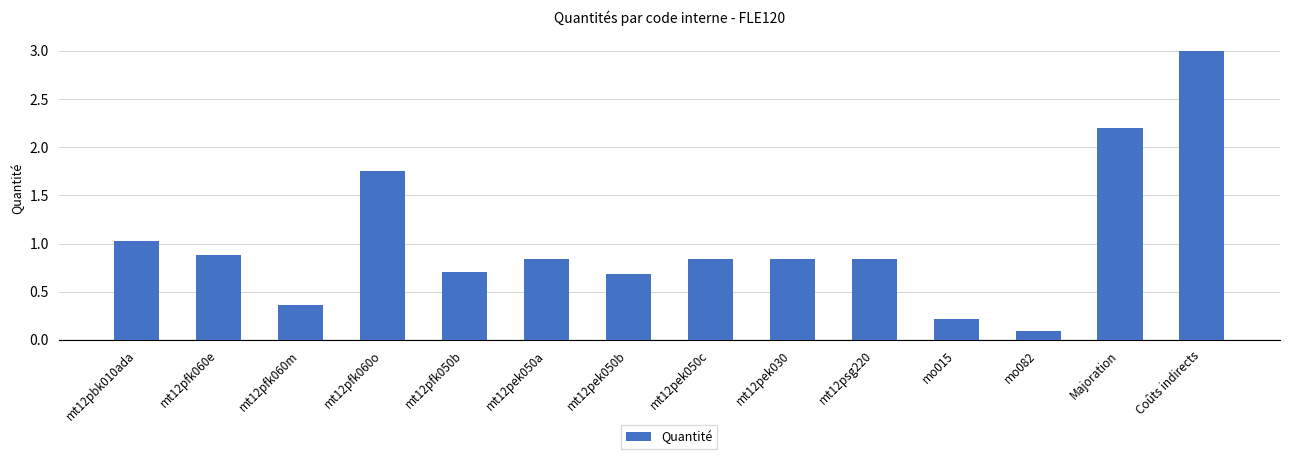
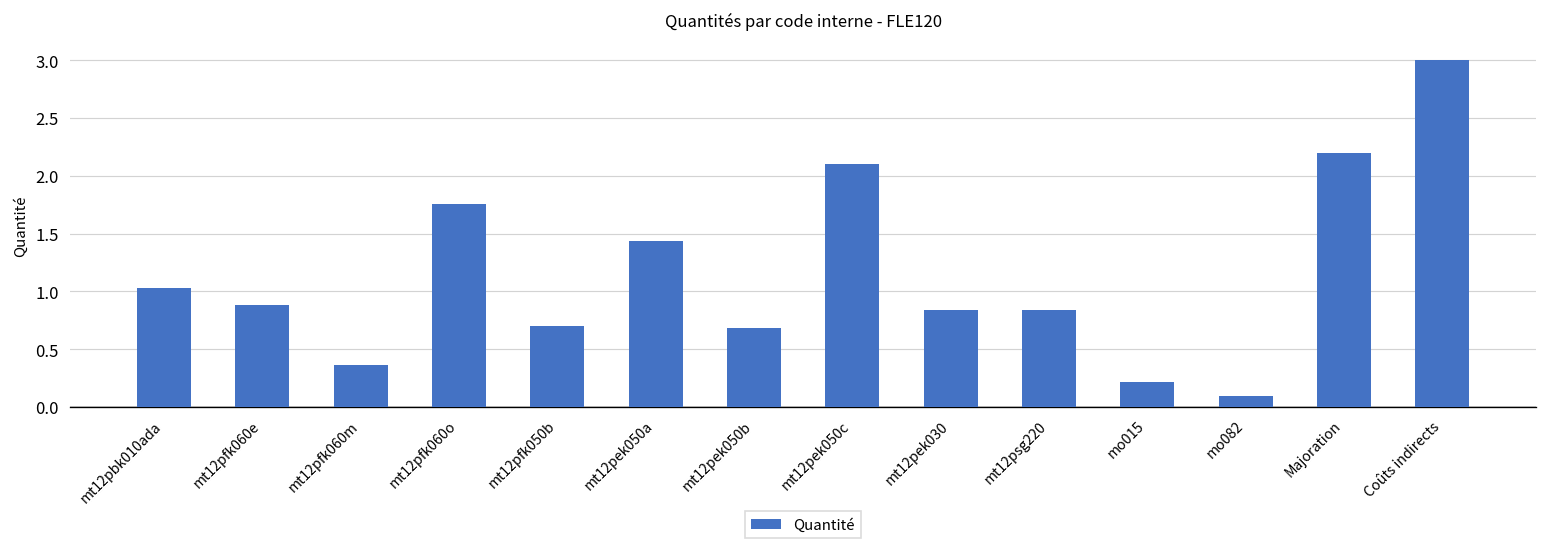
  {
    "mt12pbk010ada": 1.0,
    "mt12pfk060e": 0.9,
    "mt12pfk060m": 0.4,
    "mt12pfk060o": 1.8,
    "mt12pfk050b": 0.7,
-   "mt12pek050a": 0.8,
+   "mt12pek050a": 1.4,
    "mt12pek050b": 0.7,
-   "mt12pek050c": 0.8,
+   "mt12pek050c": 2.1,
    "mt12pek030": 0.8,
    "mt12psg220": 0.8,
    "mo015": 0.2,
    "mo082": 0.1,
    "Majoration": 2.2,
    "Coûts indirects": 3.0
  }
